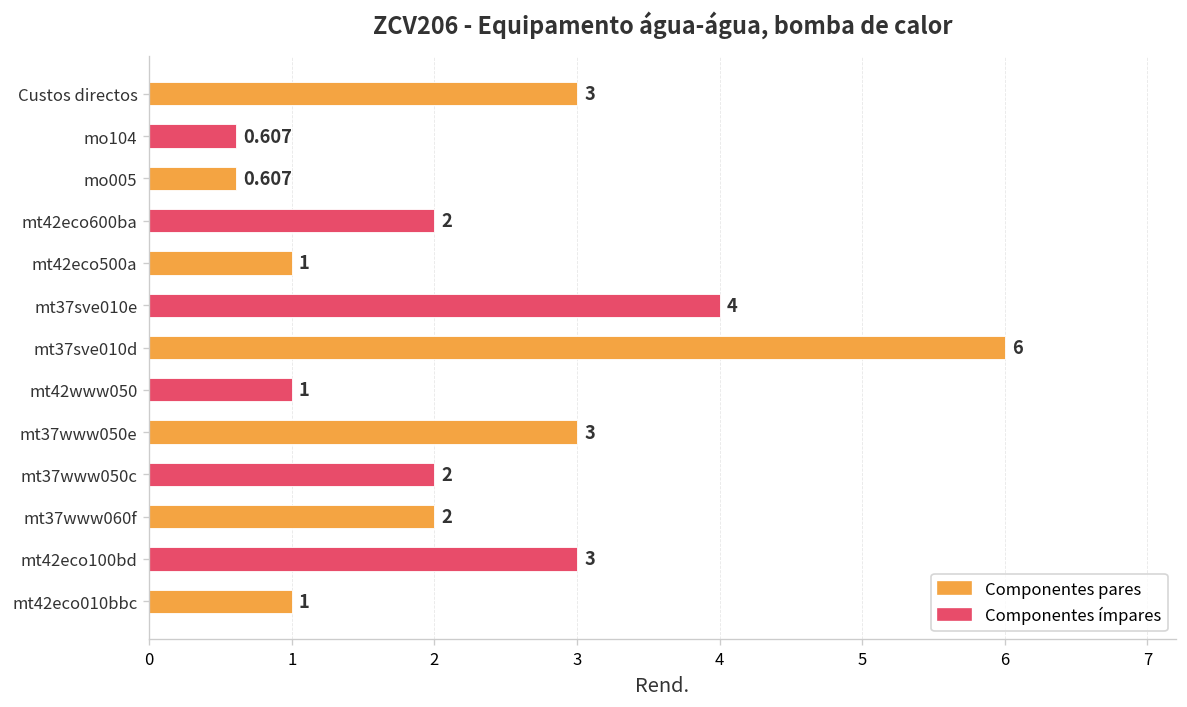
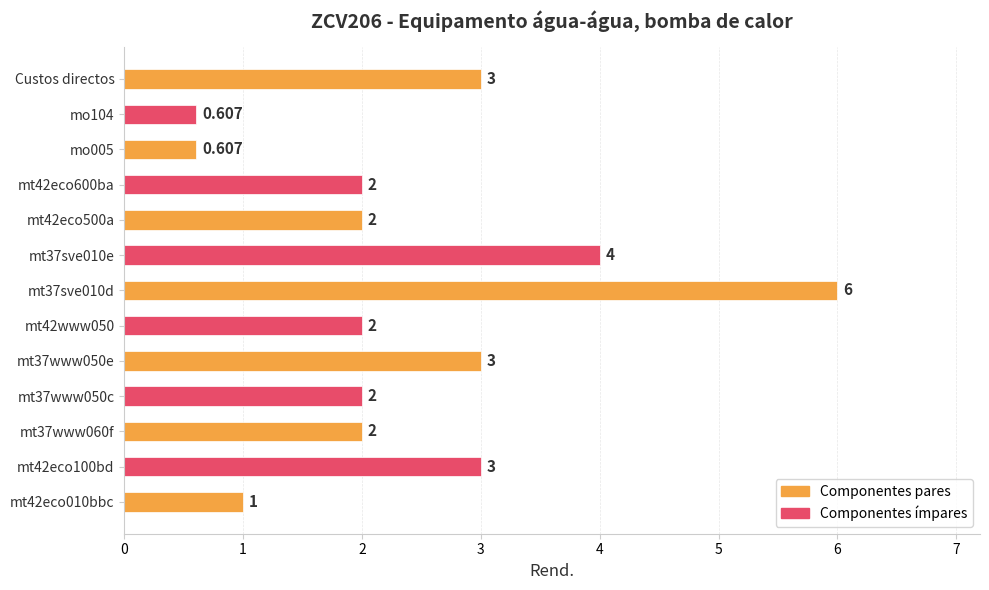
  {
    "Custos directos": 3,
    "mo104": 0.607,
    "mo005": 0.607,
    "mt42eco600ba": 2,
-   "mt42eco500a": 1,
+   "mt42eco500a": 2,
    "mt37sve010e": 4,
    "mt37sve010d": 6,
-   "mt42www050": 1,
+   "mt42www050": 2,
    "mt37www050e": 3,
    "mt37www050c": 2,
    "mt37www060f": 2,
    "mt42eco100bd": 3,
    "mt42eco010bbc": 1
  }
